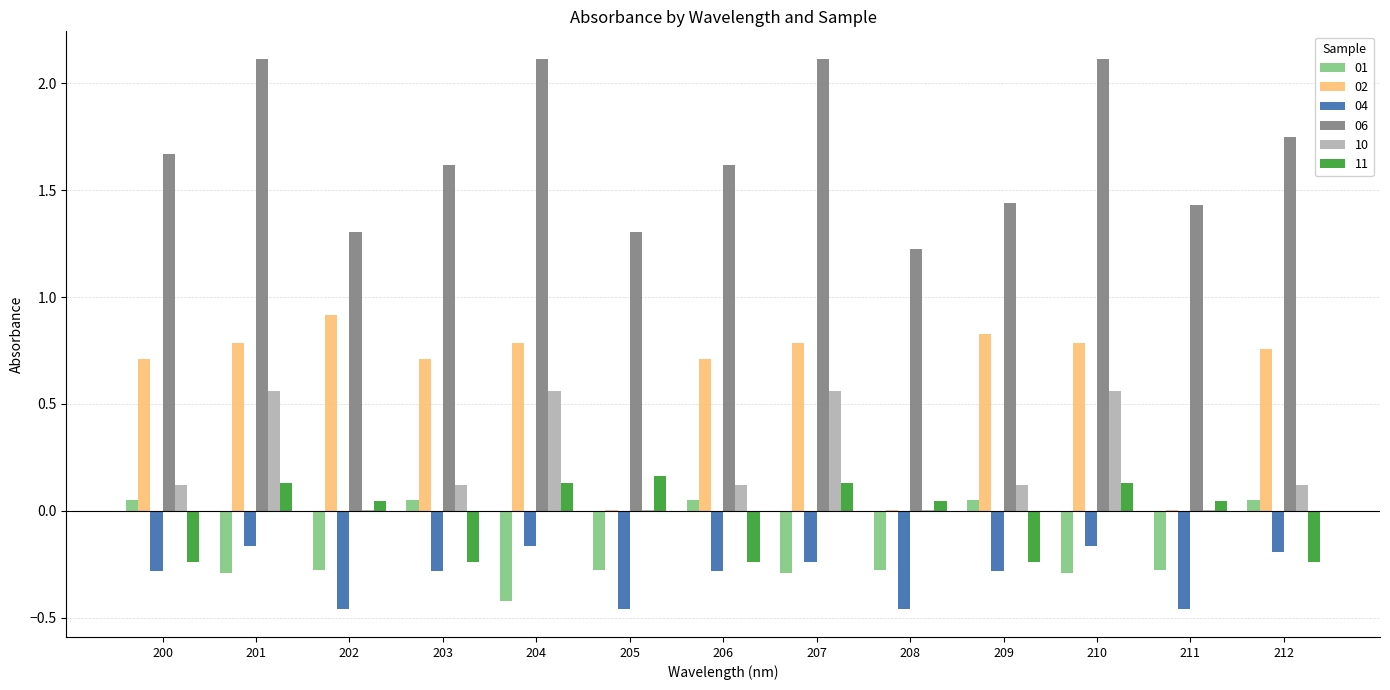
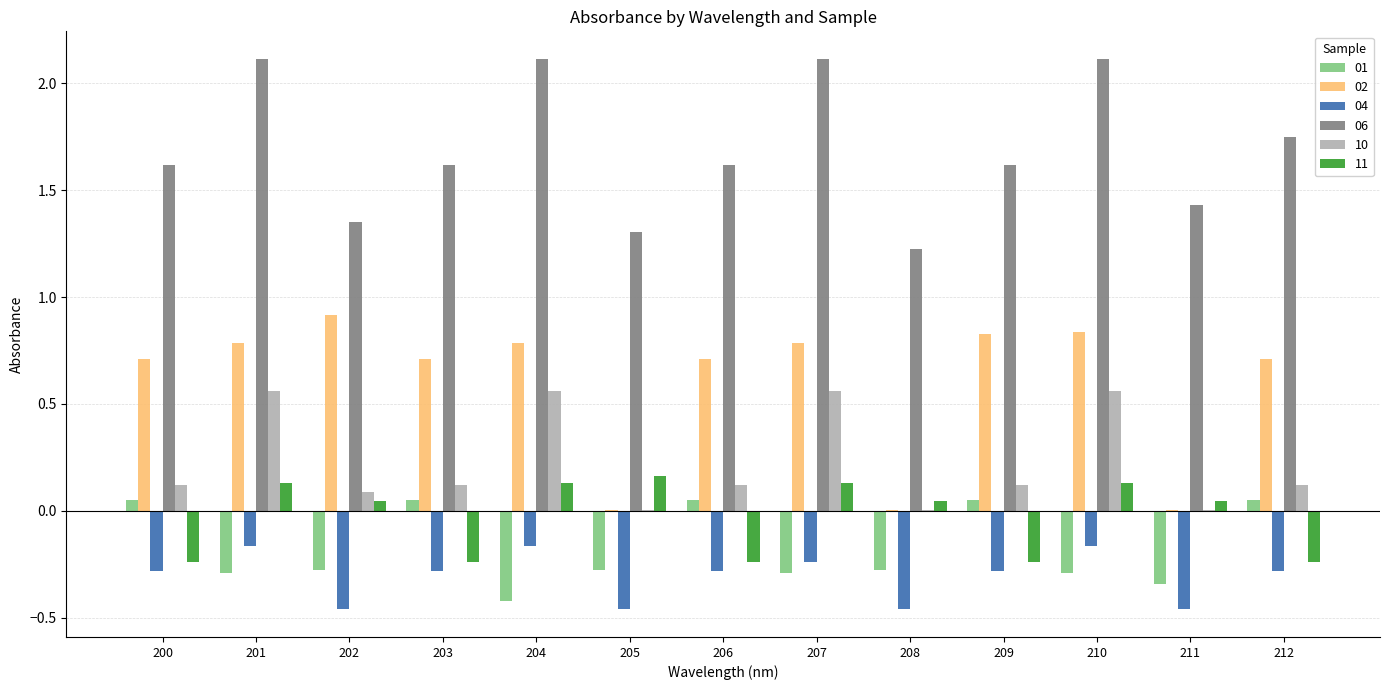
  {
    "01": {
      "200": 0.05,
      "201": -0.29,
      "202": -0.28,
      "203": 0.05,
      "204": -0.42,
      "205": -0.28,
      "206": 0.05,
      "207": -0.29,
      "208": -0.28,
      "209": 0.05,
      "210": -0.29,
-     "211": -0.28,
+     "211": -0.34,
      "212": 0.05
    },
    "02": {
      "200": 0.71,
      "201": 0.79,
      "202": 0.92,
      "203": 0.71,
      "204": 0.79,
      "206": 0.71,
      "207": 0.79,
      "209": 0.83,
-     "210": 0.79,
-     "212": 0.76
+     "210": 0.84,
+     "212": 0.71
    },
    "04": {
      "200": -0.28,
      "201": -0.17,
      "202": -0.46,
      "203": -0.28,
      "204": -0.17,
      "205": -0.46,
      "206": -0.28,
      "207": -0.24,
      "208": -0.46,
      "209": -0.28,
      "210": -0.17,
      "211": -0.46,
-     "212": -0.19
+     "212": -0.28
    },
    "06": {
-     "200": 1.67,
+     "200": 1.62,
      "201": 2.12,
-     "202": 1.30,
+     "202": 1.35,
      "203": 1.62,
      "204": 2.12,
      "205": 1.30,
      "206": 1.62,
      "207": 2.12,
      "208": 1.22,
-     "209": 1.44,
+     "209": 1.62,
      "210": 2.12,
      "211": 1.43,
      "212": 1.75
    },
    "10": {
      "200": 0.12,
      "201": 0.56,
-     "202": 0.00,
+     "202": 0.09,
      "203": 0.12,
      "204": 0.56,
      "206": 0.12,
      "207": 0.56,
      "209": 0.12,
      "210": 0.56,
      "212": 0.12
    },
    "11": {
      "200": -0.24,
      "201": 0.13,
      "202": 0.05,
      "203": -0.24,
      "204": 0.13,
      "205": 0.16,
      "206": -0.24,
      "207": 0.13,
      "208": 0.05,
      "209": -0.24,
      "210": 0.13,
      "211": 0.05,
      "212": -0.24
    }
  }
